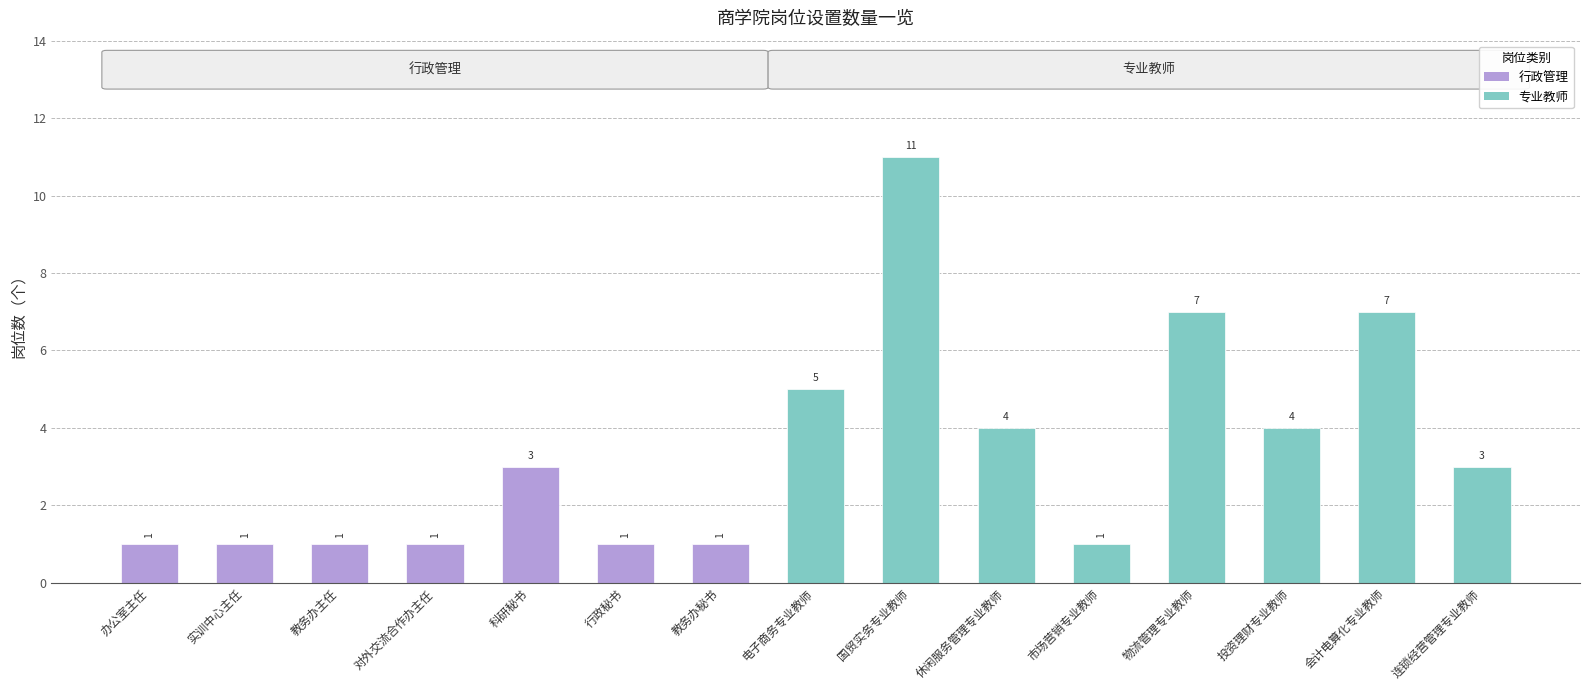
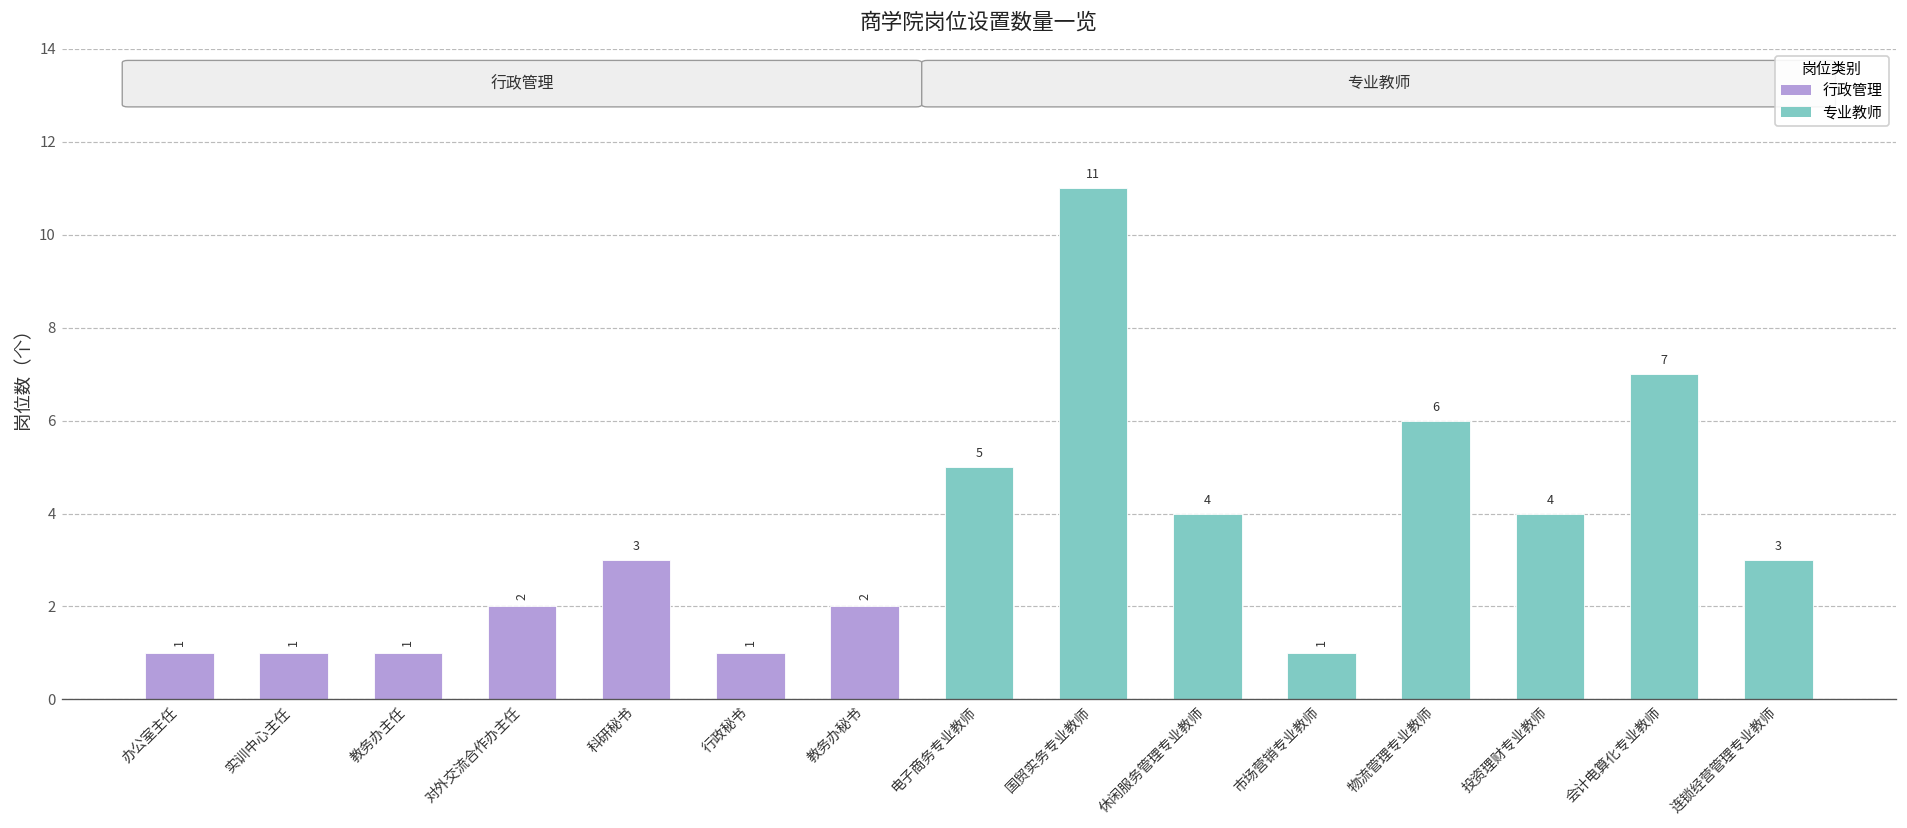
  {
    "办公室主任": 1,
    "实训中心主任": 1,
    "教务办主任": 1,
-   "对外交流合作办主任": 1,
+   "对外交流合作办主任": 2,
    "科研秘书": 3,
    "行政秘书": 1,
-   "教务办秘书": 1,
+   "教务办秘书": 2,
    "电子商务专业教师": 5,
    "国贸实务专业教师": 11,
    "休闲服务管理专业教师": 4,
    "市场营销专业教师": 1,
-   "物流管理专业教师": 7,
+   "物流管理专业教师": 6,
    "投资理财专业教师": 4,
    "会计电算化专业教师": 7,
    "连锁经营管理专业教师": 3
  }
